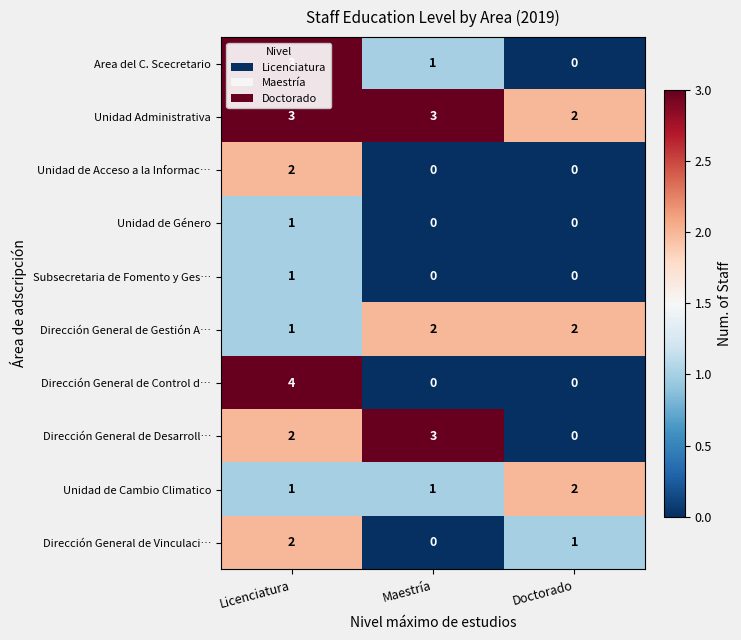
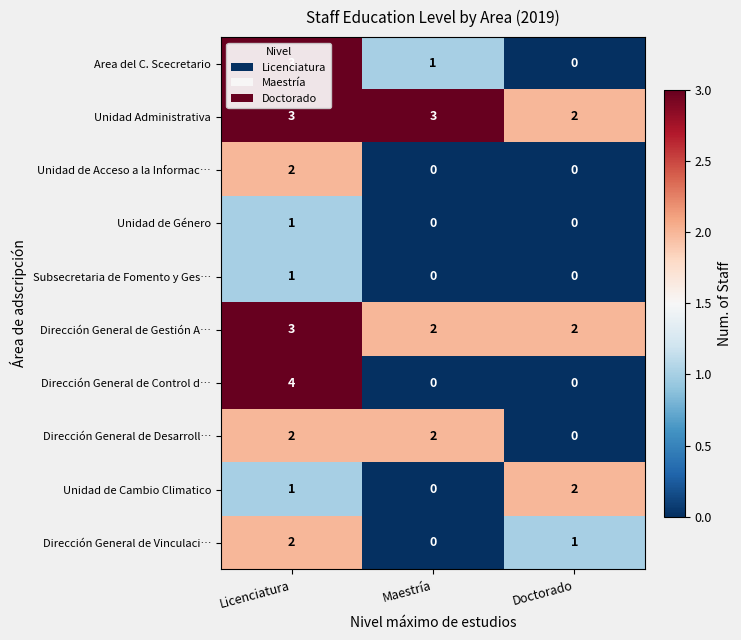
  {
    "Area del C. Scecretario": {
      "Maestría": 1,
      "Doctorado": 0
    },
    "Unidad Administrativa": {
      "Licenciatura": 3,
      "Maestría": 3,
      "Doctorado": 2
    },
    "Unidad de Acceso a la Informac…": {
      "Licenciatura": 2,
      "Maestría": 0,
      "Doctorado": 0
    },
    "Unidad de Género": {
      "Licenciatura": 1,
      "Maestría": 0,
      "Doctorado": 0
    },
    "Subsecretaria de Fomento y Ges…": {
      "Licenciatura": 1,
      "Maestría": 0,
      "Doctorado": 0
    },
    "Dirección General de Gestión A…": {
-     "Licenciatura": 1,
+     "Licenciatura": 3,
      "Maestría": 2,
      "Doctorado": 2
    },
    "Dirección General de Control d…": {
      "Licenciatura": 4,
      "Maestría": 0,
      "Doctorado": 0
    },
    "Dirección General de Desarroll…": {
      "Licenciatura": 2,
-     "Maestría": 3,
+     "Maestría": 2,
      "Doctorado": 0
    },
    "Unidad de Cambio Climatico": {
      "Licenciatura": 1,
-     "Maestría": 1,
+     "Maestría": 0,
      "Doctorado": 2
    },
    "Dirección General de Vinculaci…": {
      "Licenciatura": 2,
      "Maestría": 0,
      "Doctorado": 1
    }
  }
